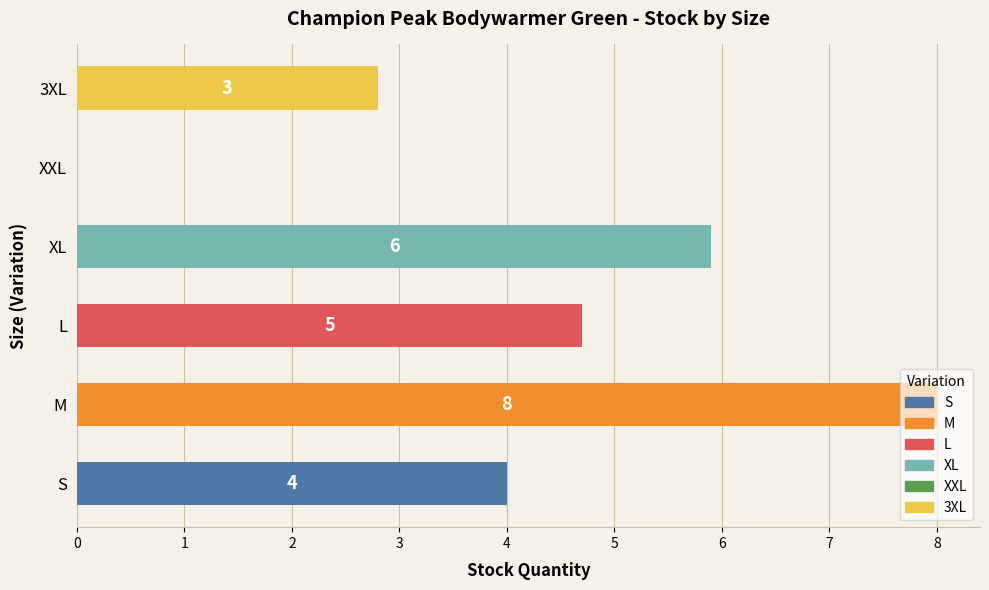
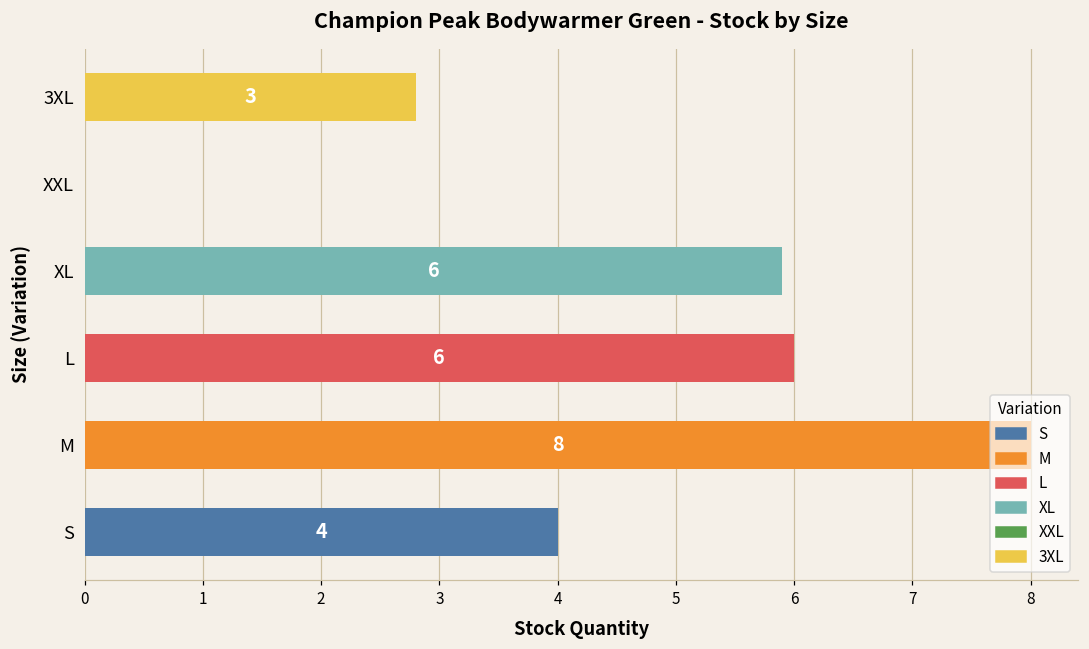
  {
    "3XL": 3,
    "XL": 6,
-   "L": 5,
+   "L": 6,
    "S": 4
  }
